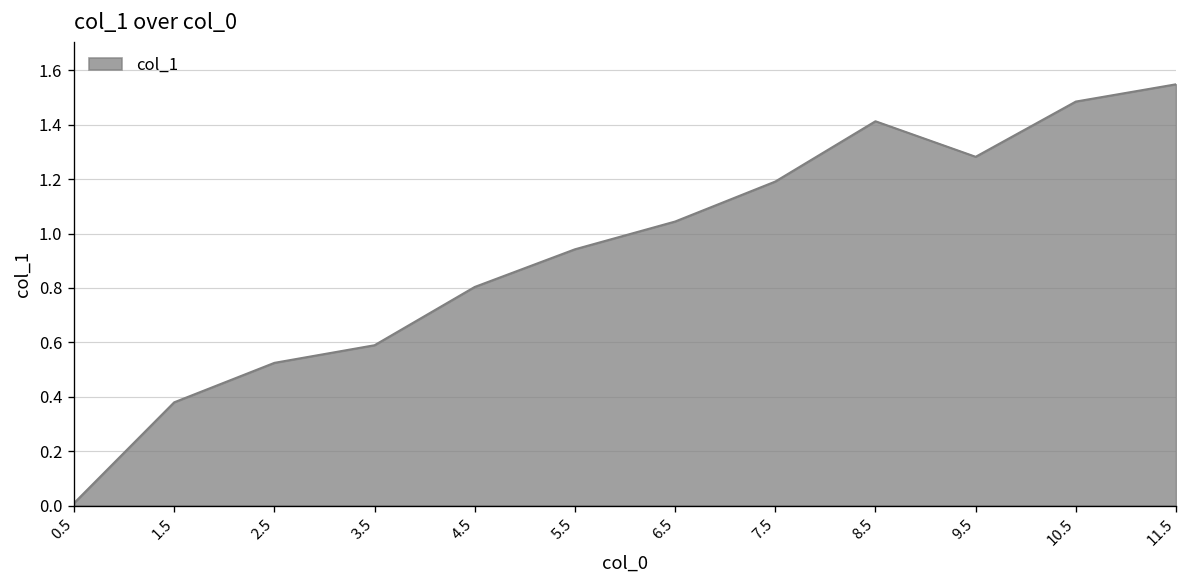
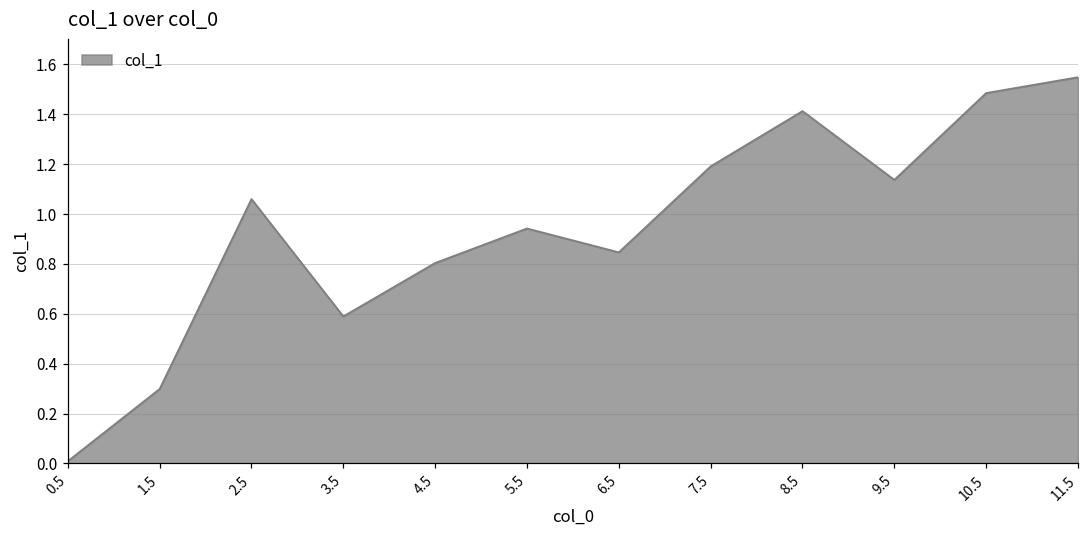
  {
    "0.5": 0.01,
-   "1.5": 0.38,
-   "2.5": 0.52,
+   "1.5": 0.30,
+   "2.5": 1.06,
    "3.5": 0.59,
    "4.5": 0.80,
    "5.5": 0.94,
-   "6.5": 1.04,
+   "6.5": 0.85,
    "7.5": 1.19,
    "8.5": 1.41,
-   "9.5": 1.28,
+   "9.5": 1.14,
    "10.5": 1.49,
    "11.5": 1.55
  }
